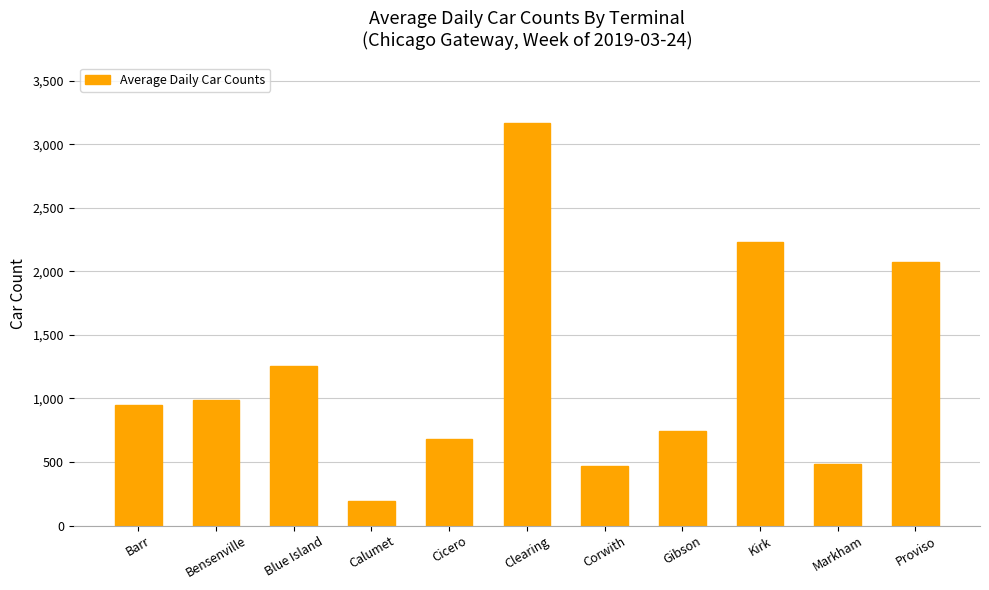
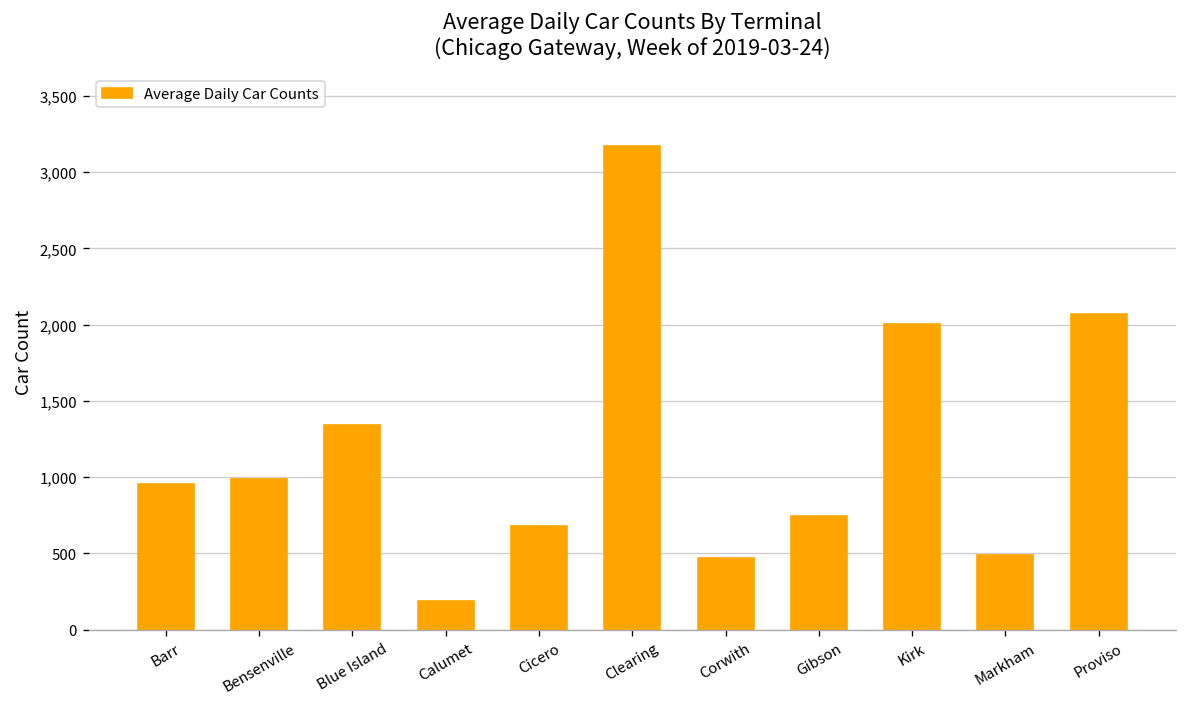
  {
    "Barr": "950",
    "Bensenville": "990",
-   "Blue Island": "1,260",
+   "Blue Island": "1,340",
    "Calumet": "190",
    "Cicero": "680",
    "Clearing": "3,170",
    "Corwith": "470",
    "Gibson": "740",
-   "Kirk": "2,230",
+   "Kirk": "2,010",
    "Markham": "490",
    "Proviso": "2,070"
  }
